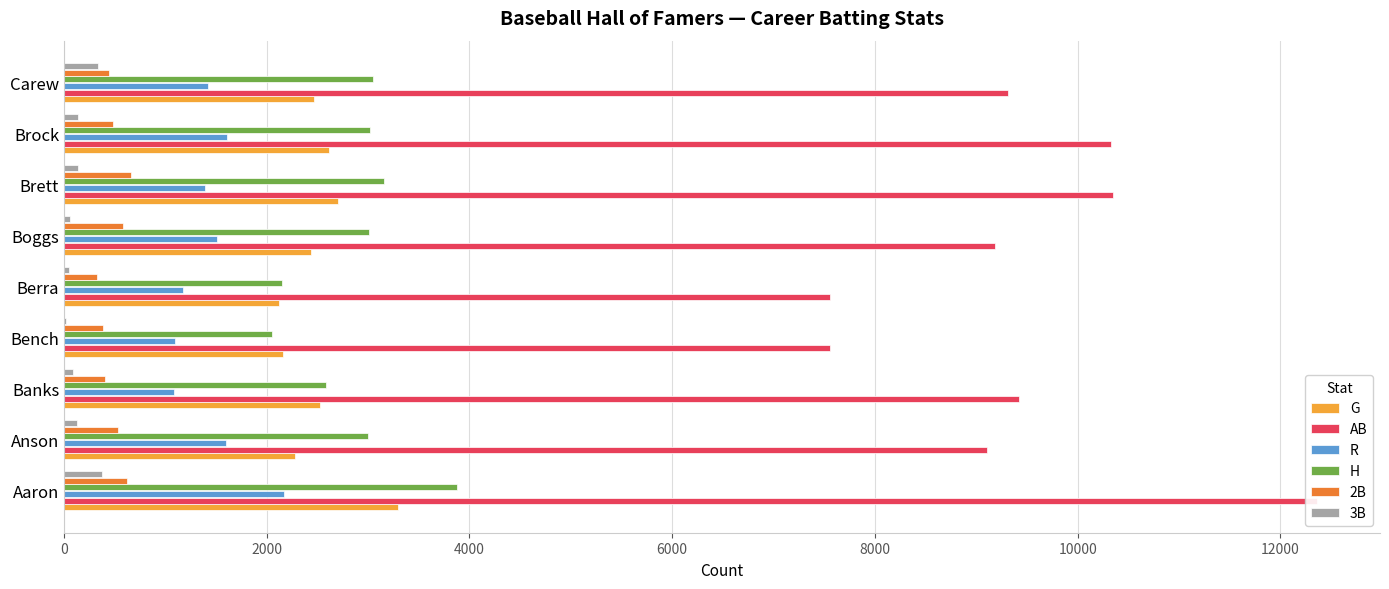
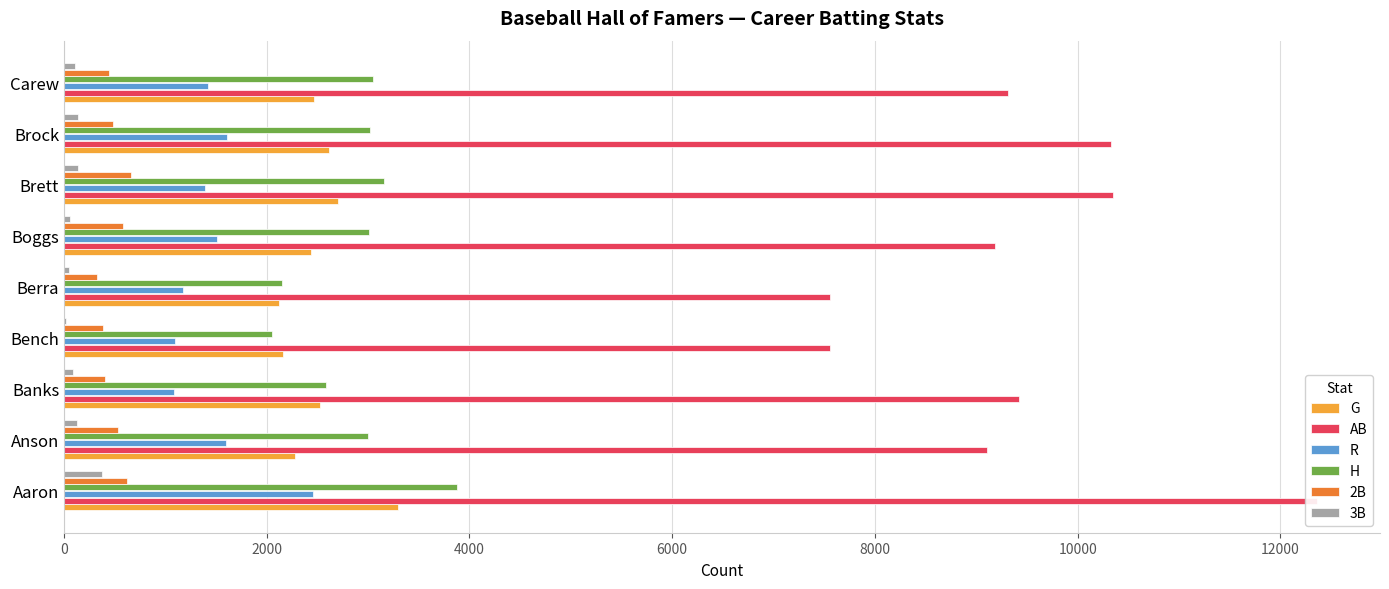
  {
    "AB": {
      "Carew": 9320,
      "Brock": 10330,
      "Brett": 10350,
      "Boggs": 9180,
      "Berra": 7560,
      "Bench": 7550,
      "Banks": 9420,
      "Anson": 9100
    },
    "R": {
      "Carew": 1420,
      "Brock": 1610,
      "Brett": 1390,
      "Boggs": 1510,
      "Berra": 1180,
      "Bench": 1090,
      "Banks": 1080,
      "Anson": 1600,
-     "Aaron": 2170
+     "Aaron": 2450
    },
    "H": {
      "Carew": 3050,
      "Brock": 3020,
      "Brett": 3150,
      "Boggs": 3010,
      "Berra": 2150,
      "Bench": 2050,
      "Banks": 2580,
      "Anson": 3000,
      "Aaron": 3880
    },
    "3B": {
-     "Carew": 340,
+     "Carew": 110,
      "Brock": 140,
      "Brett": 140,
      "Boggs": 60,
      "Berra": 50,
      "Banks": 90,
      "Anson": 120,
      "Aaron": 380
    }
  }
